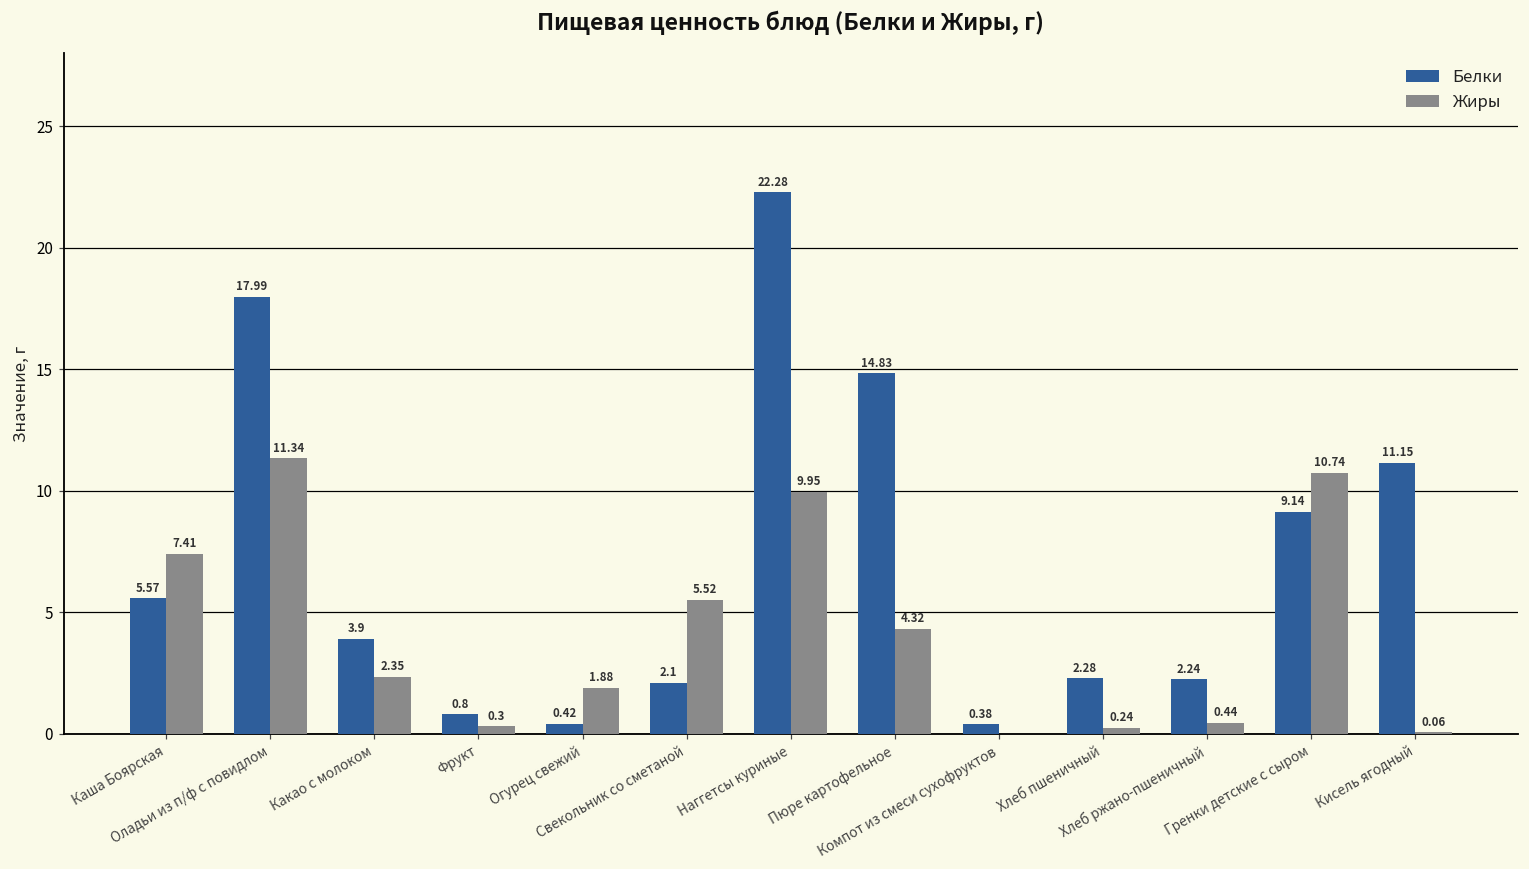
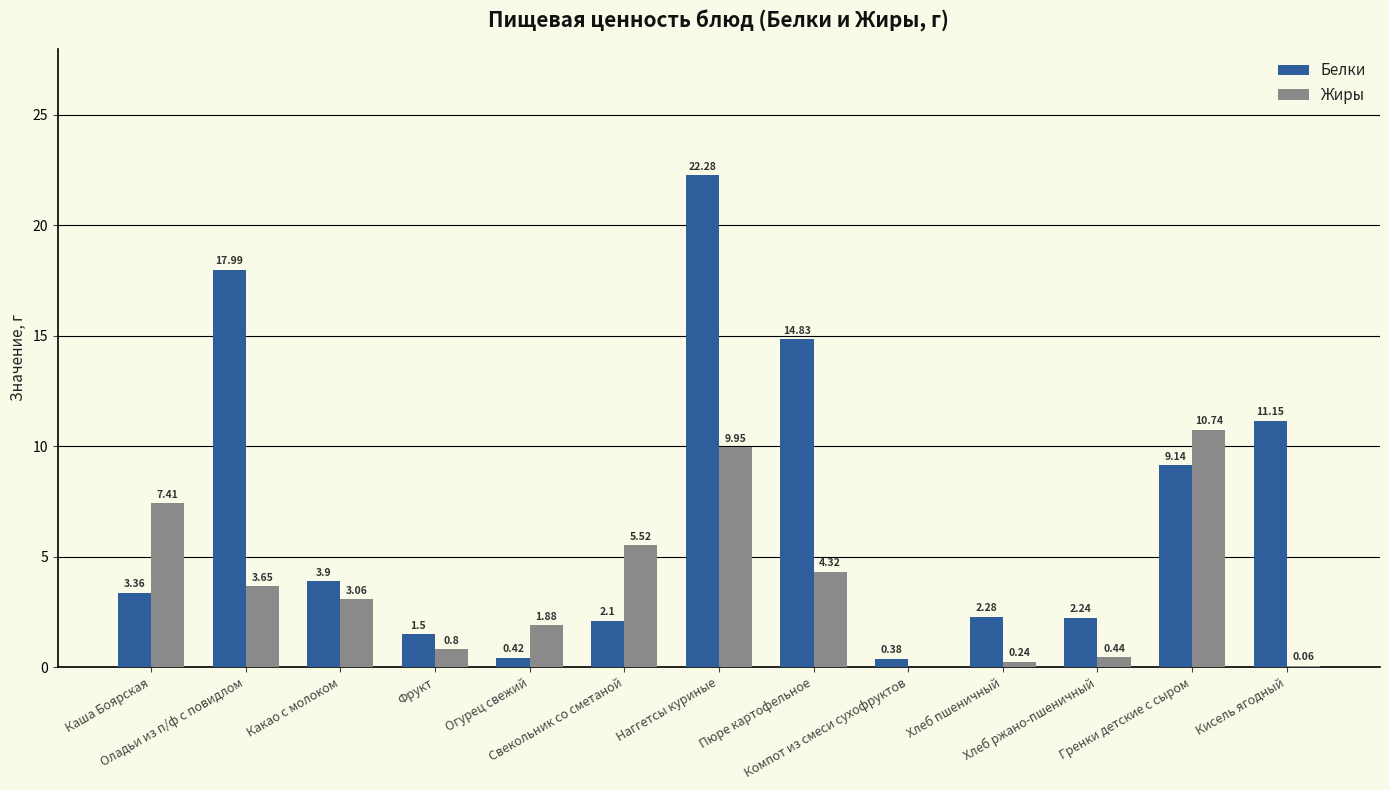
  {
    "Белки": {
-     "Каша Боярская": 5.57,
+     "Каша Боярская": 3.36,
      "Оладьи из п/ф с повидлом": 17.99,
      "Какао с молоком": 3.9,
-     "Фрукт": 0.8,
+     "Фрукт": 1.5,
      "Огурец свежий": 0.42,
      "Свекольник со сметаной": 2.1,
      "Наггетсы куриные": 22.28,
      "Пюре картофельное": 14.83,
      "Компот из смеси сухофруктов": 0.38,
      "Хлеб пшеничный": 2.28,
      "Хлеб ржано-пшеничный": 2.24,
      "Гренки детские с сыром": 9.14,
      "Кисель ягодный": 11.15
    },
    "Жиры": {
      "Каша Боярская": 7.41,
-     "Оладьи из п/ф с повидлом": 11.34,
-     "Какао с молоком": 2.35,
-     "Фрукт": 0.3,
+     "Оладьи из п/ф с повидлом": 3.65,
+     "Какао с молоком": 3.06,
+     "Фрукт": 0.8,
      "Огурец свежий": 1.88,
      "Свекольник со сметаной": 5.52,
      "Наггетсы куриные": 9.95,
      "Пюре картофельное": 4.32,
      "Хлеб пшеничный": 0.24,
      "Хлеб ржано-пшеничный": 0.44,
      "Гренки детские с сыром": 10.74,
      "Кисель ягодный": 0.06
    }
  }
